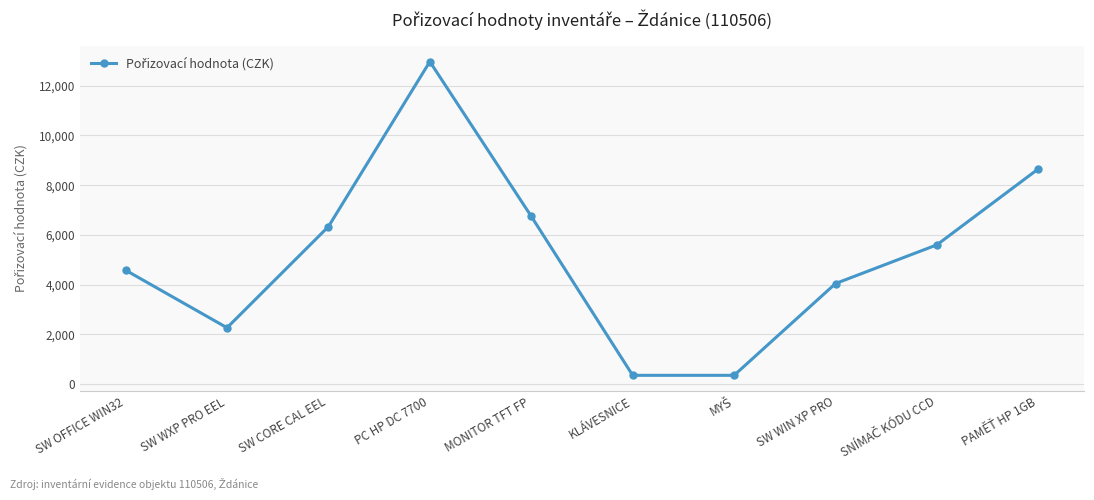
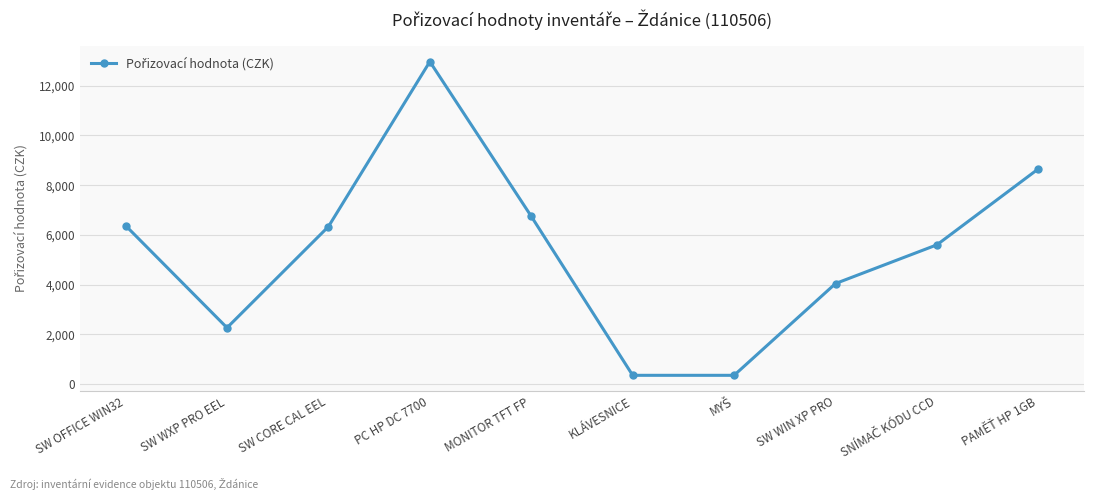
  {
-   "SW OFFICE WIN32": "4,600",
+   "SW OFFICE WIN32": "6,400",
    "SW WXP PRO EEL": "2,300",
    "SW CORE CAL EEL": "6,300",
    "PC HP DC 7700": "13,000",
    "MONITOR TFT FP": "6,700",
    "KLÁVESNICE": "400",
    "MYŠ": "400",
    "SW WIN XP PRO": "4,000",
    "SNÍMAČ KÓDU CCD": "5,600",
    "PAMĚŤ HP 1GB": "8,700"
  }
